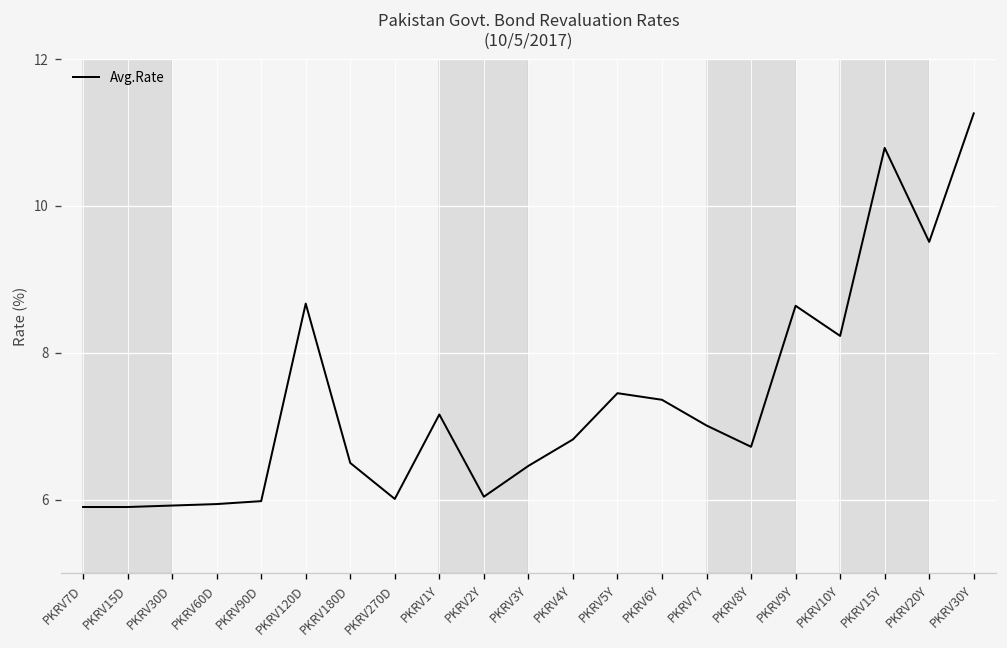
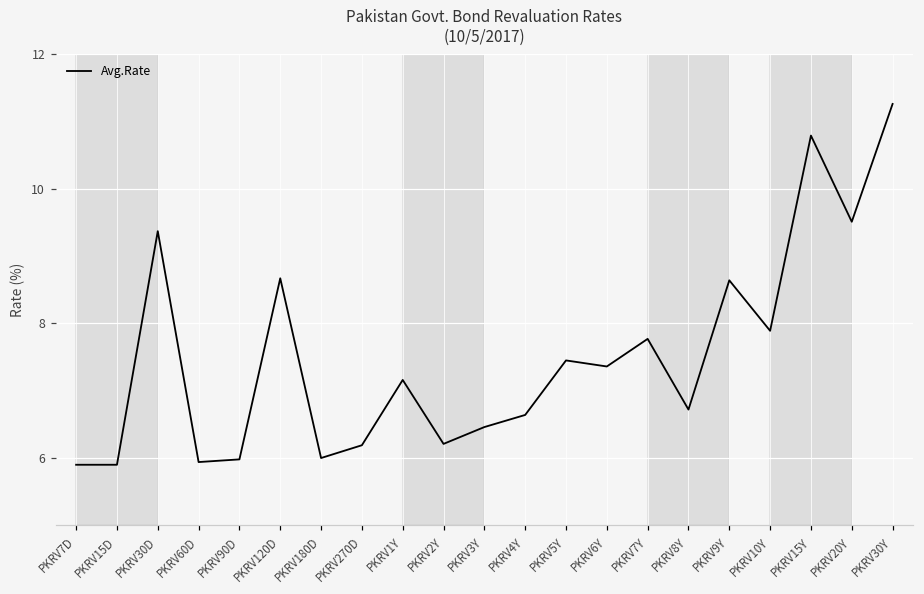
  {
    "PKRV7D": 5.9,
    "PKRV15D": 5.9,
-   "PKRV30D": 5.9,
+   "PKRV30D": 9.4,
    "PKRV60D": 5.9,
    "PKRV90D": 6.0,
    "PKRV120D": 8.7,
-   "PKRV180D": 6.5,
-   "PKRV270D": 6.0,
+   "PKRV180D": 6.0,
+   "PKRV270D": 6.2,
    "PKRV1Y": 7.2,
-   "PKRV2Y": 6.0,
+   "PKRV2Y": 6.2,
    "PKRV3Y": 6.5,
-   "PKRV4Y": 6.8,
+   "PKRV4Y": 6.6,
    "PKRV5Y": 7.5,
    "PKRV6Y": 7.4,
-   "PKRV7Y": 7.0,
+   "PKRV7Y": 7.8,
    "PKRV8Y": 6.7,
    "PKRV9Y": 8.6,
-   "PKRV10Y": 8.2,
+   "PKRV10Y": 7.9,
    "PKRV15Y": 10.8,
    "PKRV20Y": 9.5,
    "PKRV30Y": 11.3
  }
